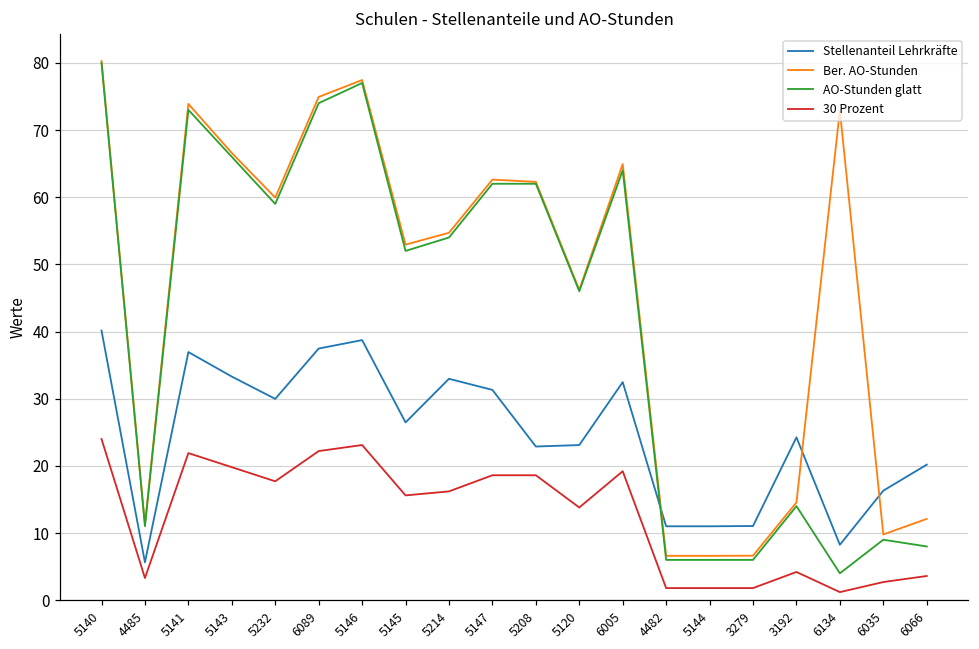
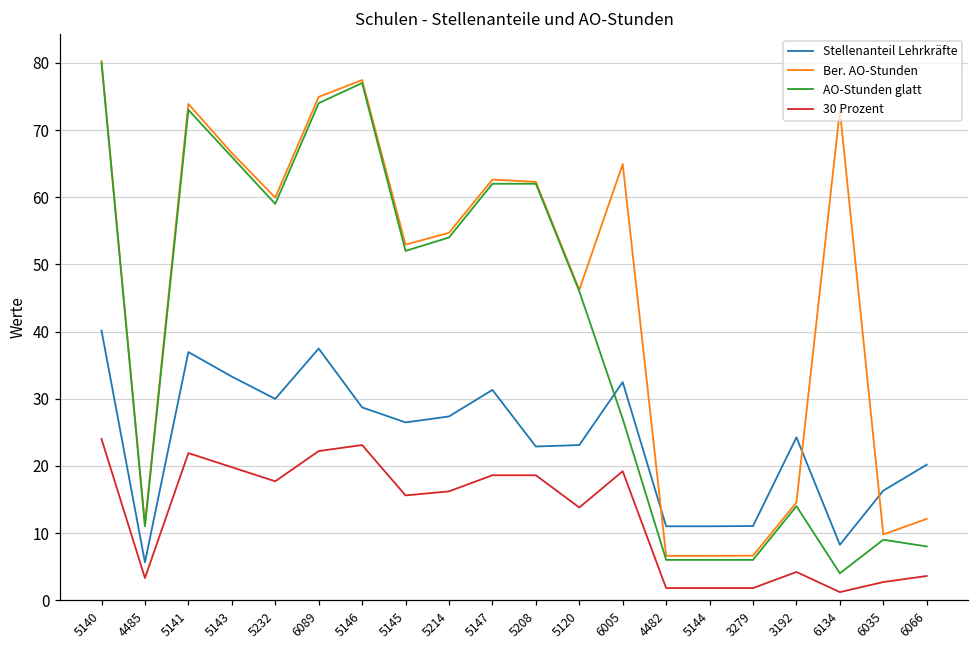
  {
    "Stellenanteil Lehrkräfte": {
      "5140": 40,
      "4485": 6,
      "5141": 37,
      "5143": 33,
      "5232": 30,
      "6089": 37,
-     "5146": 39,
+     "5146": 29,
      "5145": 26,
-     "5214": 33,
+     "5214": 27,
      "5147": 31,
      "5208": 23,
      "5120": 23,
      "6005": 32,
      "4482": 11,
      "5144": 11,
      "3279": 11,
      "3192": 24,
      "6134": 8,
      "6035": 16,
      "6066": 20
    },
    "Ber. AO-Stunden": {
      "5141": 74,
      "5143": 67,
      "5232": 60,
      "6089": 75,
      "5146": 77,
      "5145": 53,
      "5214": 55,
      "5147": 63,
      "6005": 65,
      "4482": 7,
      "5144": 7,
      "3279": 7,
      "3192": 15,
      "6035": 10,
      "6066": 12
    },
    "AO-Stunden glatt": {
      "5141": 73,
      "5143": 66,
      "5232": 59,
      "6089": 74,
      "5146": 77,
      "5145": 52,
      "5214": 54,
      "5147": 62,
-     "6005": 64,
+     "6005": 27,
      "4482": 6,
      "5144": 6,
      "3279": 6,
      "3192": 14,
      "6134": 4,
      "6035": 9,
      "6066": 8
    },
    "30 Prozent": {
      "5140": 24,
      "4485": 3,
      "5141": 22,
      "5143": 20,
      "5232": 18,
      "6089": 22,
      "5146": 23,
      "5145": 16,
      "5214": 16,
      "5147": 19,
      "5208": 19,
      "5120": 14,
      "6005": 19,
      "4482": 2,
      "5144": 2,
      "3279": 2,
      "3192": 4,
      "6134": 1,
      "6035": 3,
      "6066": 4
    }
  }
